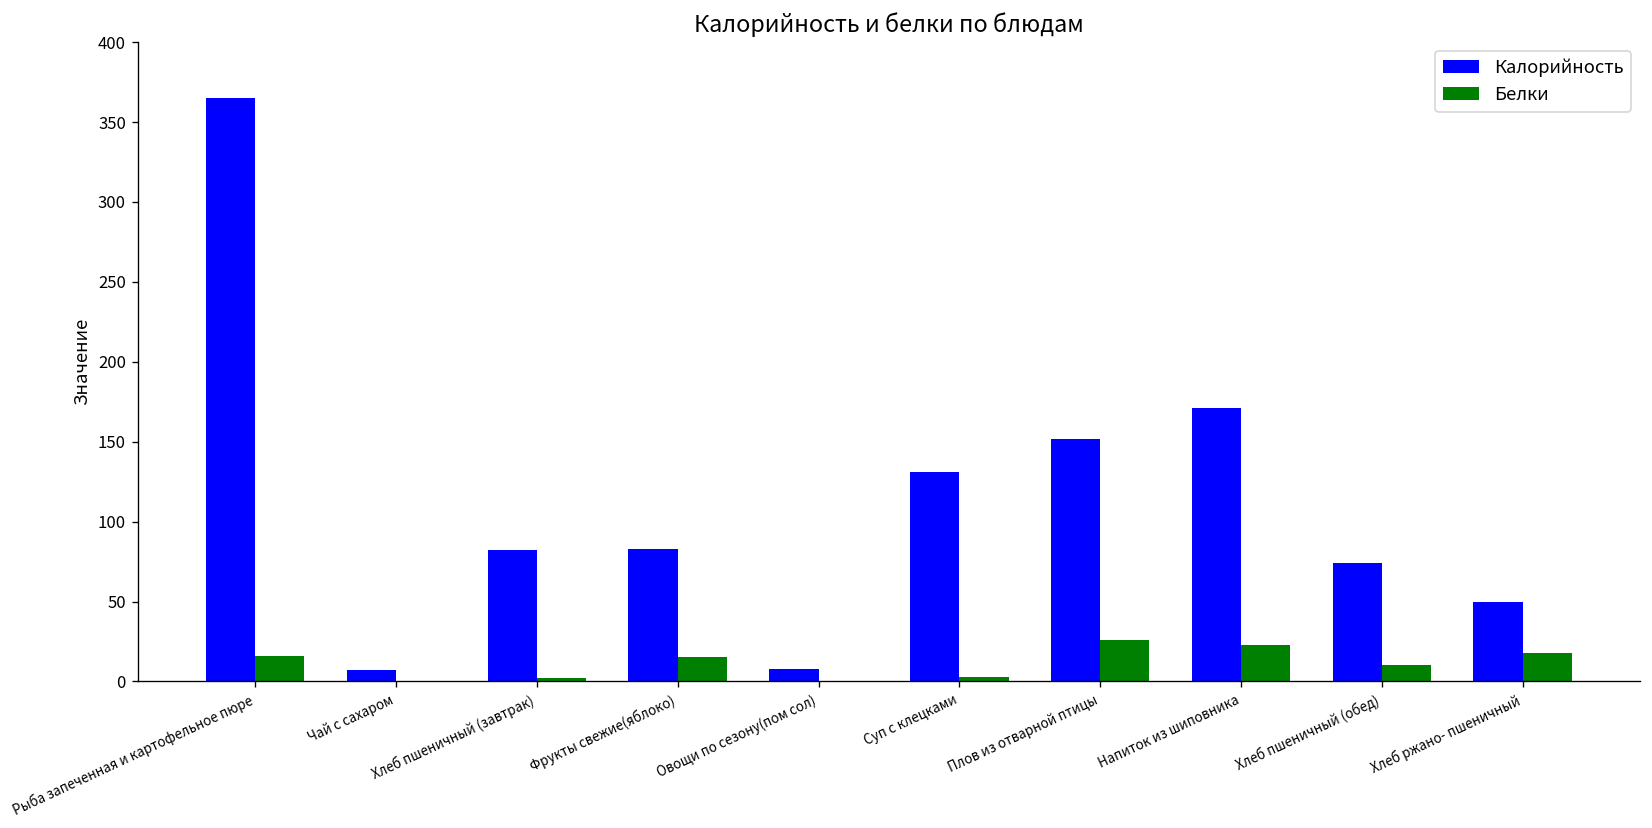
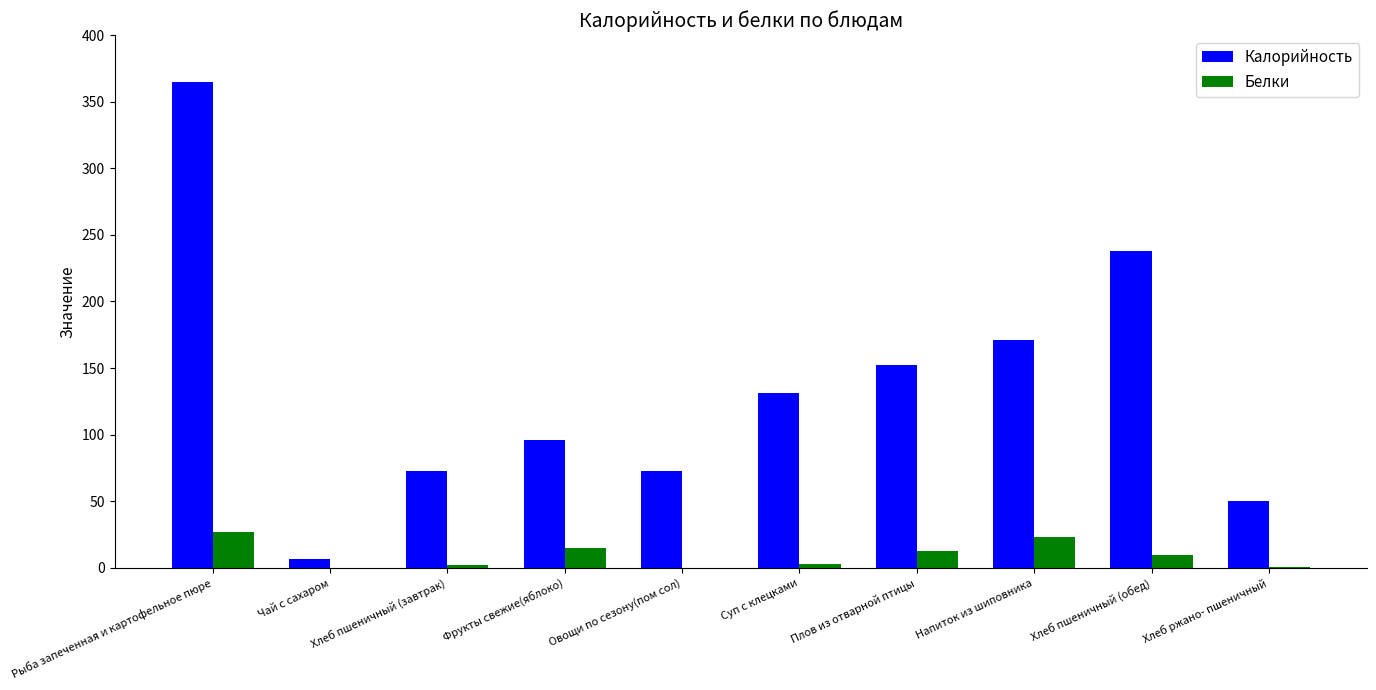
  {
    "Калорийность": {
      "Рыба запеченная и картофельное пюре": 365,
      "Чай с сахаром": 7,
-     "Хлеб пшеничный (завтрак)": 82,
-     "Фрукты свежие(яблоко)": 83,
-     "Овощи по сезону(пом сол)": 8,
+     "Хлеб пшеничный (завтрак)": 73,
+     "Фрукты свежие(яблоко)": 96,
+     "Овощи по сезону(пом сол)": 73,
      "Суп с клецками": 131,
      "Плов из отварной птицы": 152,
      "Напиток из шиповника": 171,
-     "Хлеб пшеничный (обед)": 74,
+     "Хлеб пшеничный (обед)": 238,
      "Хлеб ржано- пшеничный": 50
    },
    "Белки": {
-     "Рыба запеченная и картофельное пюре": 16,
+     "Рыба запеченная и картофельное пюре": 27,
      "Чай с сахаром": 0,
      "Хлеб пшеничный (завтрак)": 2,
      "Фрукты свежие(яблоко)": 15,
      "Овощи по сезону(пом сол)": 0,
      "Суп с клецками": 3,
-     "Плов из отварной птицы": 26,
+     "Плов из отварной птицы": 13,
      "Напиток из шиповника": 23,
      "Хлеб пшеничный (обед)": 10,
-     "Хлеб ржано- пшеничный": 18
+     "Хлеб ржано- пшеничный": 1
    }
  }
